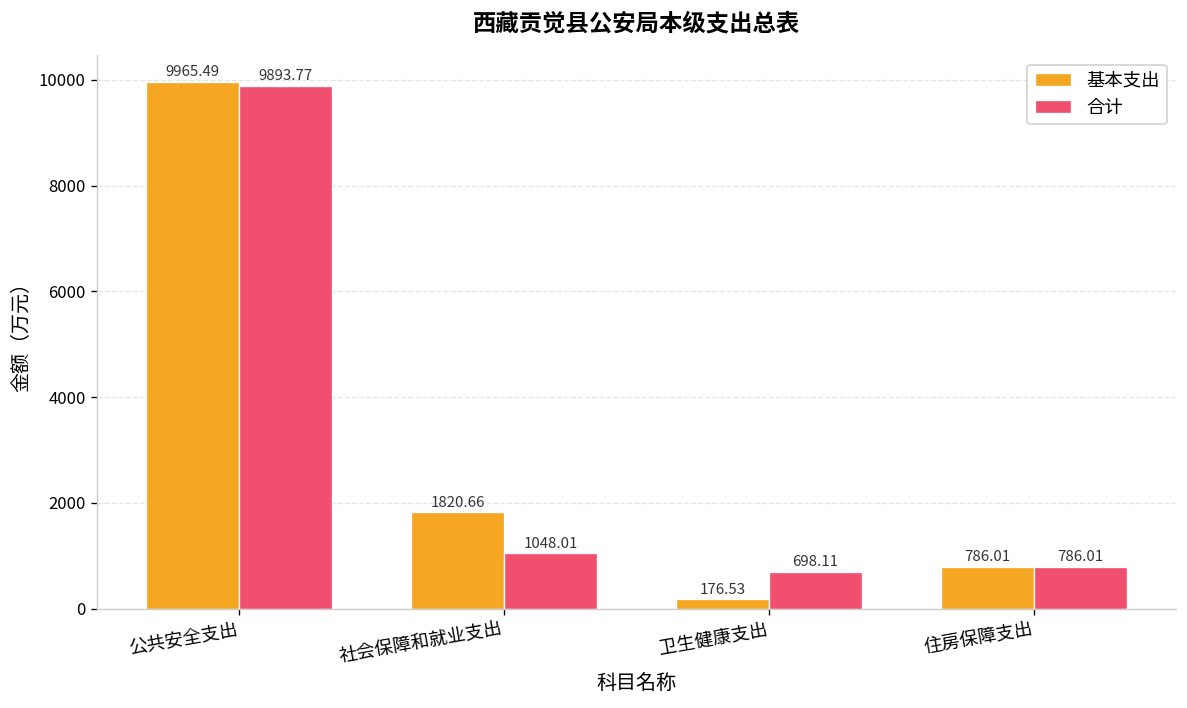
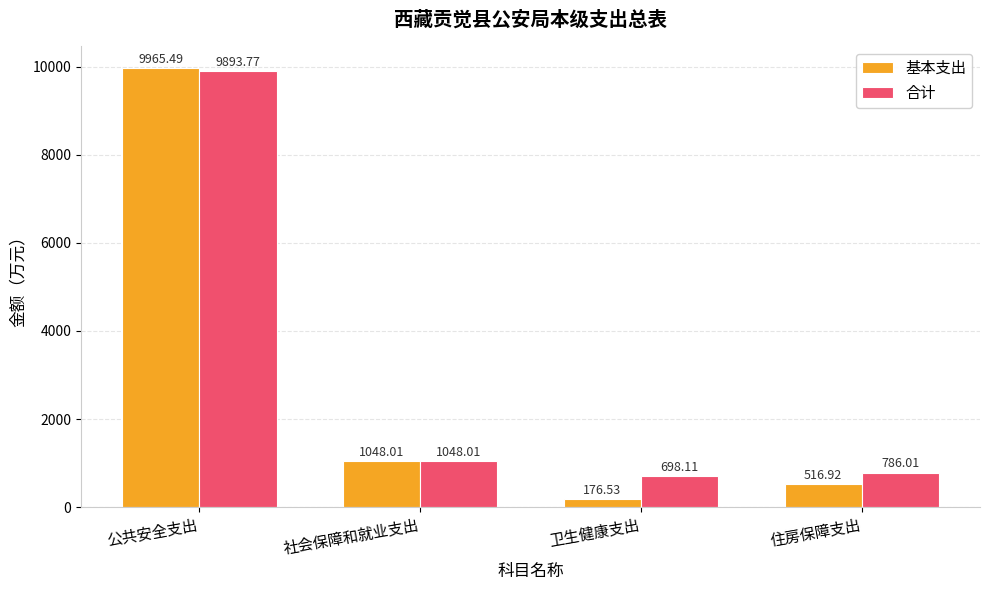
  {
    "基本支出": {
      "公共安全支出": 9965.49,
-     "社会保障和就业支出": 1820.66,
+     "社会保障和就业支出": 1048.01,
      "卫生健康支出": 176.53,
-     "住房保障支出": 786.01
+     "住房保障支出": 516.92
    },
    "合计": {
      "公共安全支出": 9893.77,
      "社会保障和就业支出": 1048.01,
      "卫生健康支出": 698.11,
      "住房保障支出": 786.01
    }
  }
